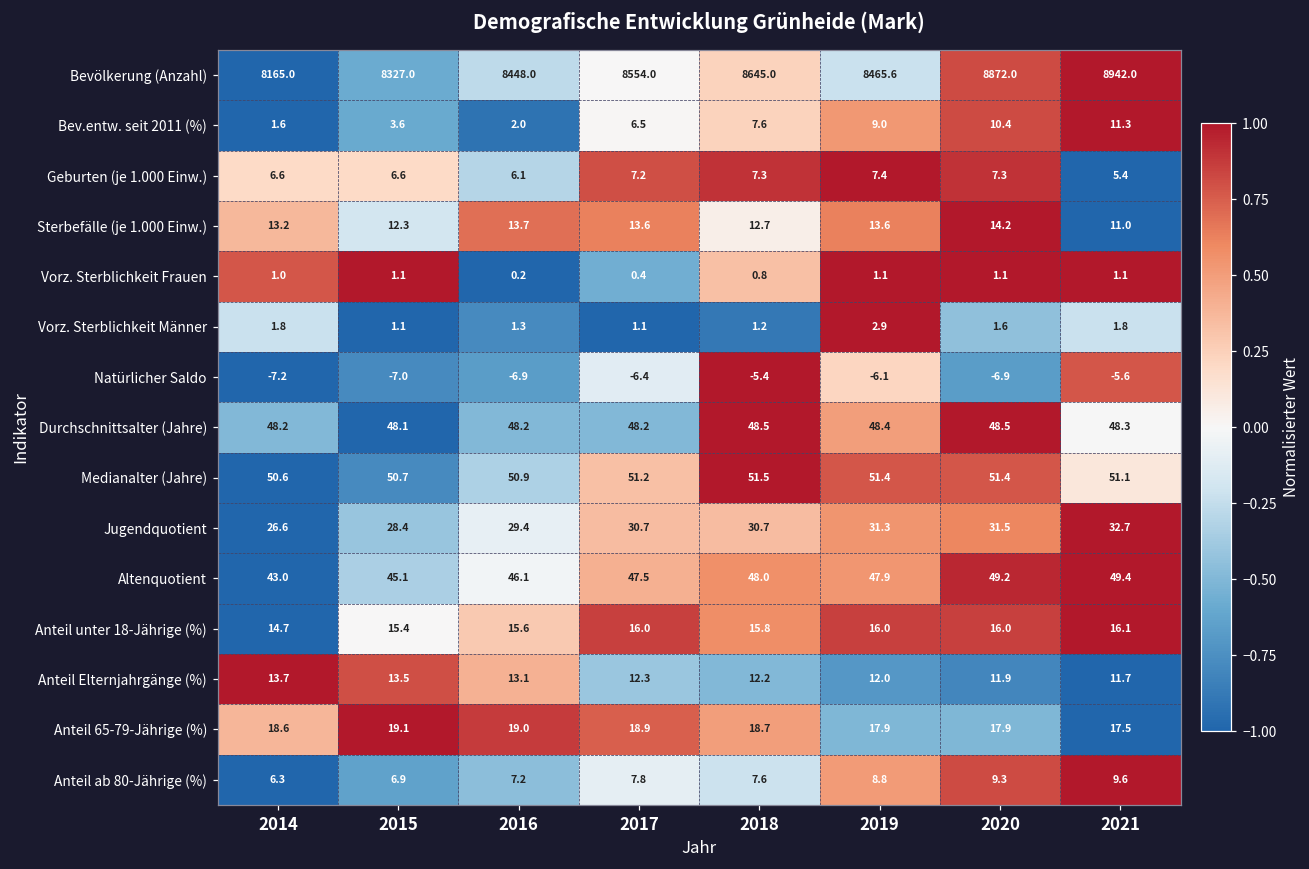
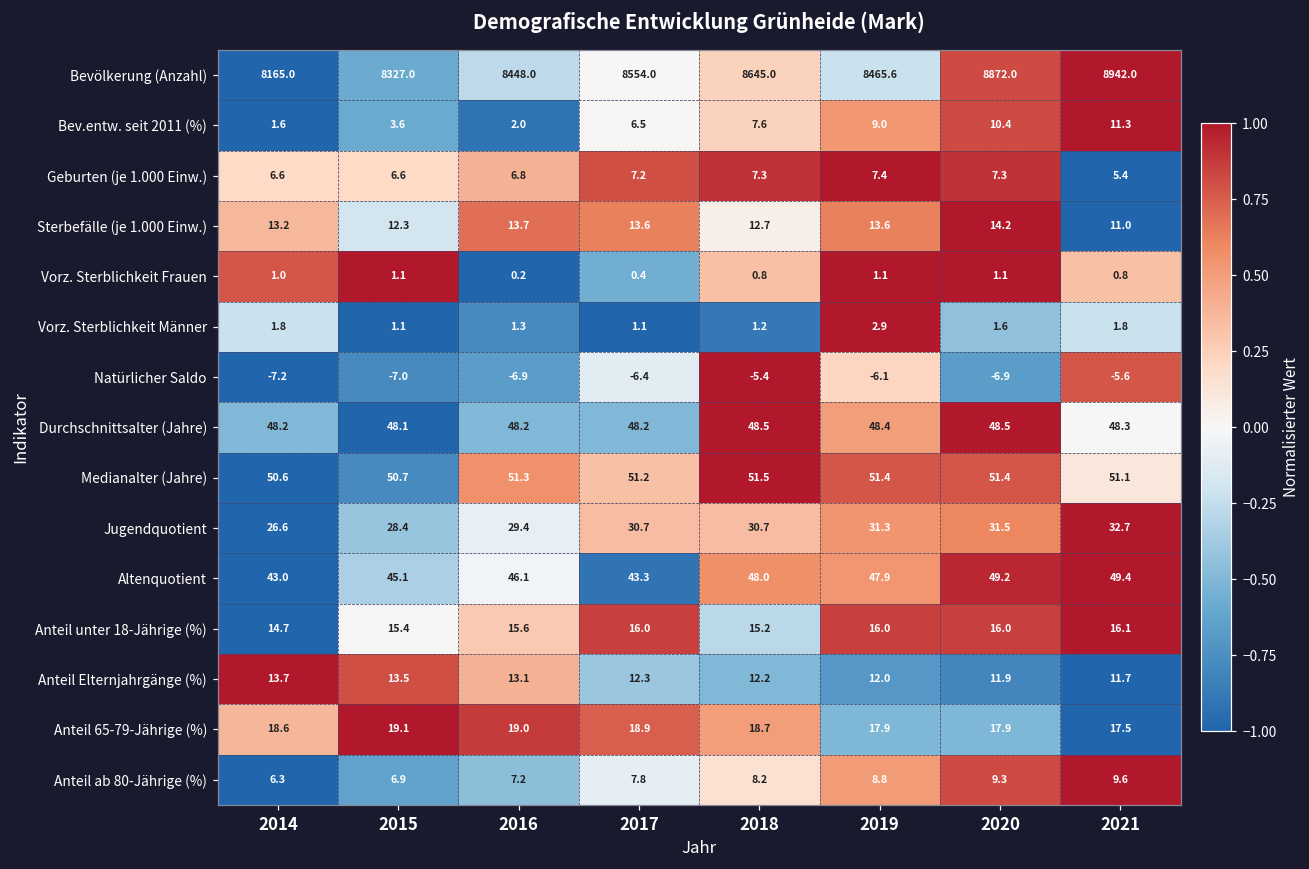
  {
    "Bevölkerung (Anzahl)": {
      "2014": 8165.0,
      "2015": 8327.0,
      "2016": 8448.0,
      "2017": 8554.0,
      "2018": 8645.0,
      "2019": 8465.6,
      "2020": 8872.0,
      "2021": 8942.0
    },
    "Bev.entw. seit 2011 (%)": {
      "2014": 1.6,
      "2015": 3.6,
      "2016": 2.0,
      "2017": 6.5,
      "2018": 7.6,
      "2019": 9.0,
      "2020": 10.4,
      "2021": 11.3
    },
    "Geburten (je 1.000 Einw.)": {
      "2014": 6.6,
      "2015": 6.6,
-     "2016": 6.1,
+     "2016": 6.8,
      "2017": 7.2,
      "2018": 7.3,
      "2019": 7.4,
      "2020": 7.3,
      "2021": 5.4
    },
    "Sterbefälle (je 1.000 Einw.)": {
      "2014": 13.2,
      "2015": 12.3,
      "2016": 13.7,
      "2017": 13.6,
      "2018": 12.7,
      "2019": 13.6,
      "2020": 14.2,
      "2021": 11.0
    },
    "Vorz. Sterblichkeit Frauen": {
      "2014": 1.0,
      "2015": 1.1,
      "2016": 0.2,
      "2017": 0.4,
      "2018": 0.8,
      "2019": 1.1,
      "2020": 1.1,
-     "2021": 1.1
+     "2021": 0.8
    },
    "Vorz. Sterblichkeit Männer": {
      "2014": 1.8,
      "2015": 1.1,
      "2016": 1.3,
      "2017": 1.1,
      "2018": 1.2,
      "2019": 2.9,
      "2020": 1.6,
      "2021": 1.8
    },
    "Natürlicher Saldo": {
      "2014": -7.2,
      "2015": -7.0,
      "2016": -6.9,
      "2017": -6.4,
      "2018": -5.4,
      "2019": -6.1,
      "2020": -6.9,
      "2021": -5.6
    },
    "Durchschnittsalter (Jahre)": {
      "2014": 48.2,
      "2015": 48.1,
      "2016": 48.2,
      "2017": 48.2,
      "2018": 48.5,
      "2019": 48.4,
      "2020": 48.5,
      "2021": 48.3
    },
    "Medianalter (Jahre)": {
      "2014": 50.6,
      "2015": 50.7,
-     "2016": 50.9,
+     "2016": 51.3,
      "2017": 51.2,
      "2018": 51.5,
      "2019": 51.4,
      "2020": 51.4,
      "2021": 51.1
    },
    "Jugendquotient": {
      "2014": 26.6,
      "2015": 28.4,
      "2016": 29.4,
      "2017": 30.7,
      "2018": 30.7,
      "2019": 31.3,
      "2020": 31.5,
      "2021": 32.7
    },
    "Altenquotient": {
      "2014": 43.0,
      "2015": 45.1,
      "2016": 46.1,
-     "2017": 47.5,
+     "2017": 43.3,
      "2018": 48.0,
      "2019": 47.9,
      "2020": 49.2,
      "2021": 49.4
    },
    "Anteil unter 18-Jährige (%)": {
      "2014": 14.7,
      "2015": 15.4,
      "2016": 15.6,
      "2017": 16.0,
-     "2018": 15.8,
+     "2018": 15.2,
      "2019": 16.0,
      "2020": 16.0,
      "2021": 16.1
    },
    "Anteil Elternjahrgänge (%)": {
      "2014": 13.7,
      "2015": 13.5,
      "2016": 13.1,
      "2017": 12.3,
      "2018": 12.2,
      "2019": 12.0,
      "2020": 11.9,
      "2021": 11.7
    },
    "Anteil 65-79-Jährige (%)": {
      "2014": 18.6,
      "2015": 19.1,
      "2016": 19.0,
      "2017": 18.9,
      "2018": 18.7,
      "2019": 17.9,
      "2020": 17.9,
      "2021": 17.5
    },
    "Anteil ab 80-Jährige (%)": {
      "2014": 6.3,
      "2015": 6.9,
      "2016": 7.2,
      "2017": 7.8,
-     "2018": 7.6,
+     "2018": 8.2,
      "2019": 8.8,
      "2020": 9.3,
      "2021": 9.6
    }
  }
